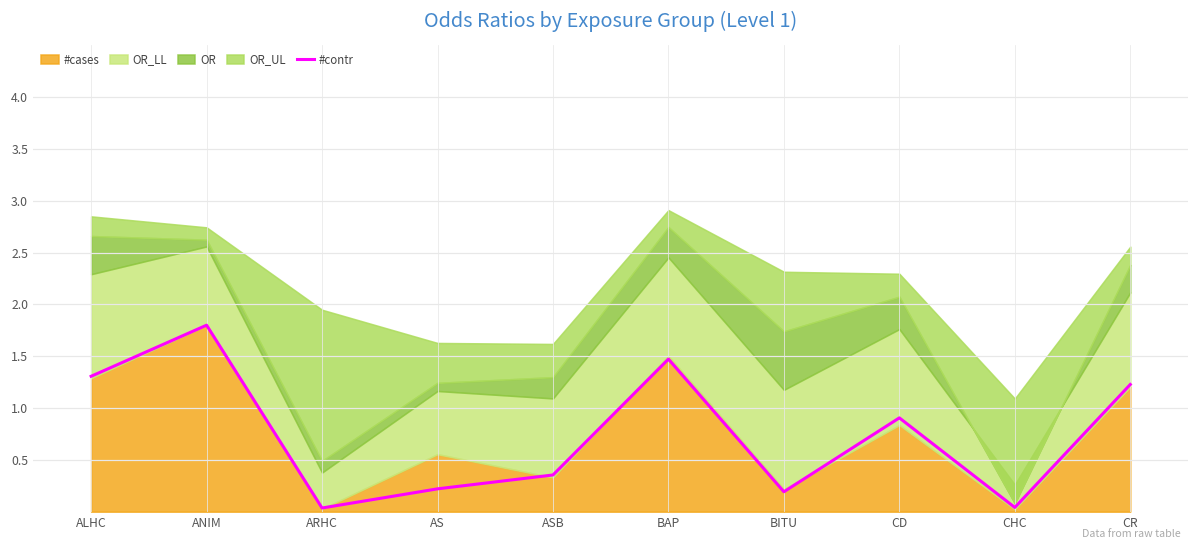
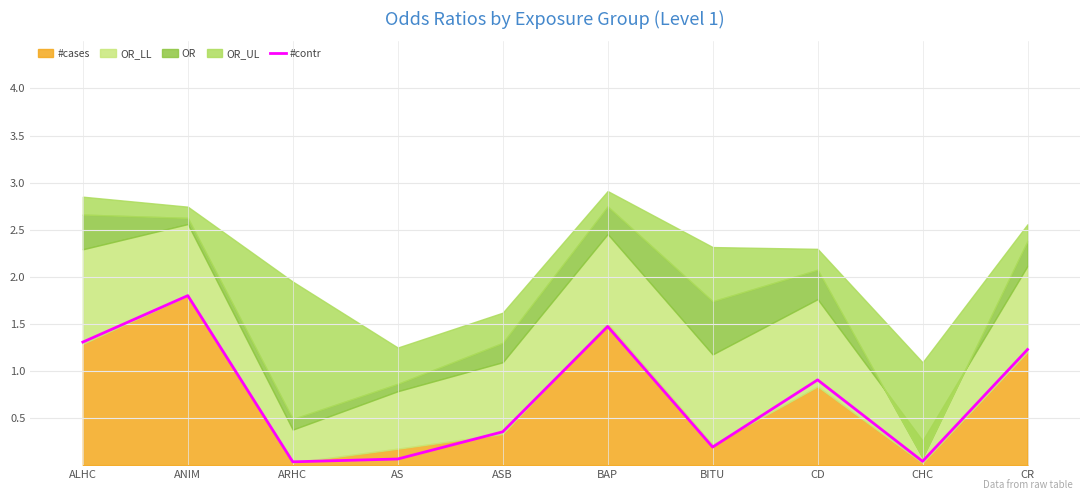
  {
    "#contr": {
-     "AS": 0.2,
+     "AS": 0.1,
      "BAP": 1.5,
      "CD": 0.9
    },
    "#cases": {
-     "AS": 0.6,
+     "AS": 0.2,
      "BAP": 1.5,
      "CD": 0.8
    }
  }
